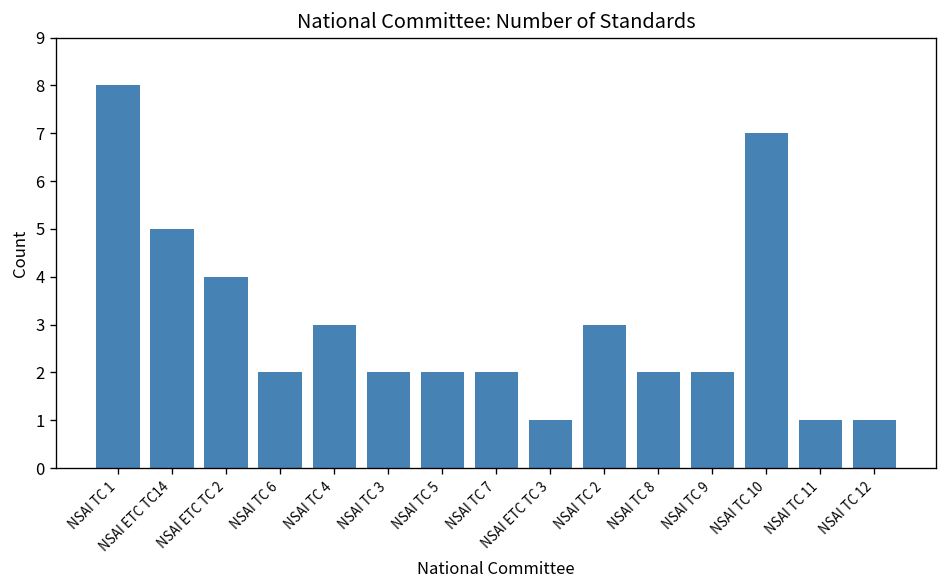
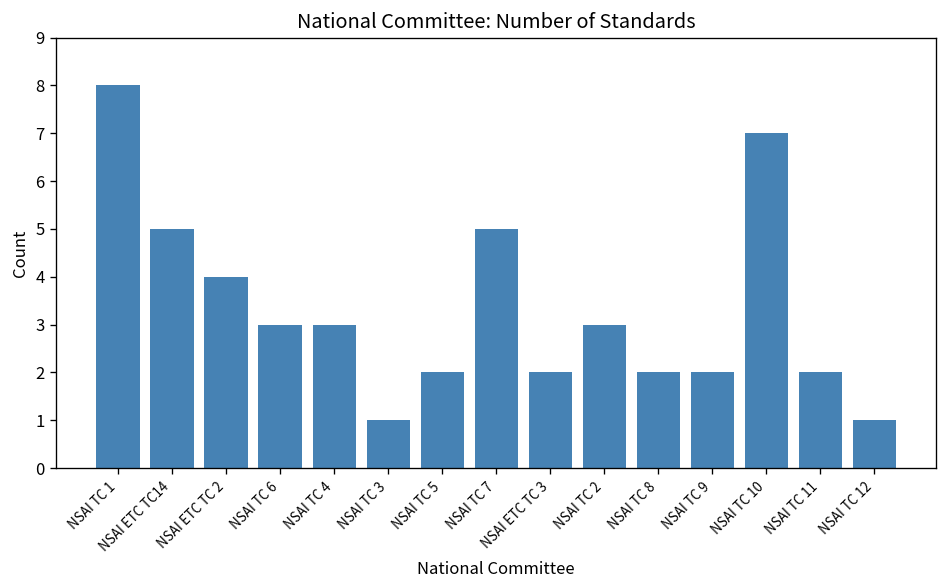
  {
    "NSAI TC 1": 8,
    "NSAI ETC TC14": 5,
    "NSAI ETC TC 2": 4,
-   "NSAI TC 6": 2,
+   "NSAI TC 6": 3,
    "NSAI TC 4": 3,
-   "NSAI TC 3": 2,
+   "NSAI TC 3": 1,
    "NSAI TC 5": 2,
-   "NSAI TC 7": 2,
-   "NSAI ETC TC 3": 1,
+   "NSAI TC 7": 5,
+   "NSAI ETC TC 3": 2,
    "NSAI TC 2": 3,
    "NSAI TC 8": 2,
    "NSAI TC 9": 2,
    "NSAI TC 10": 7,
-   "NSAI TC 11": 1,
+   "NSAI TC 11": 2,
    "NSAI TC 12": 1
  }
